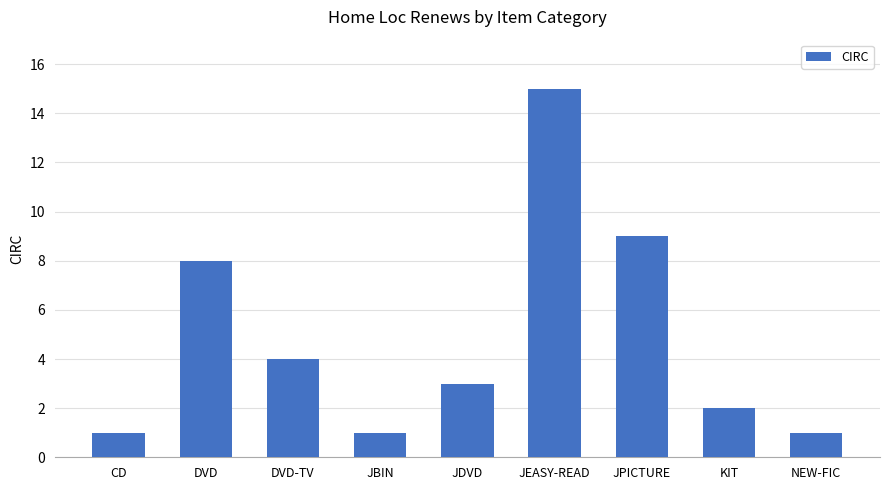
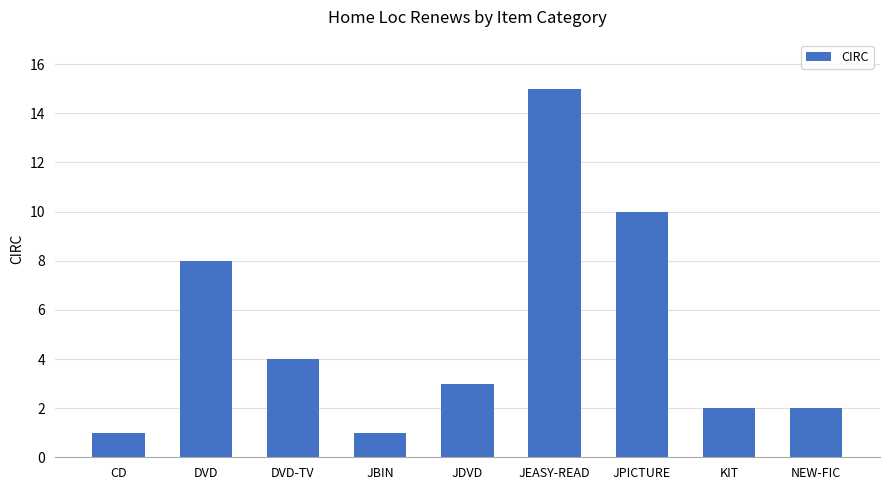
  {
    "CD": 1,
    "DVD": 8,
    "DVD-TV": 4,
    "JBIN": 1,
    "JDVD": 3,
    "JEASY-READ": 15,
-   "JPICTURE": 9,
+   "JPICTURE": 10,
    "KIT": 2,
-   "NEW-FIC": 1
+   "NEW-FIC": 2
  }
